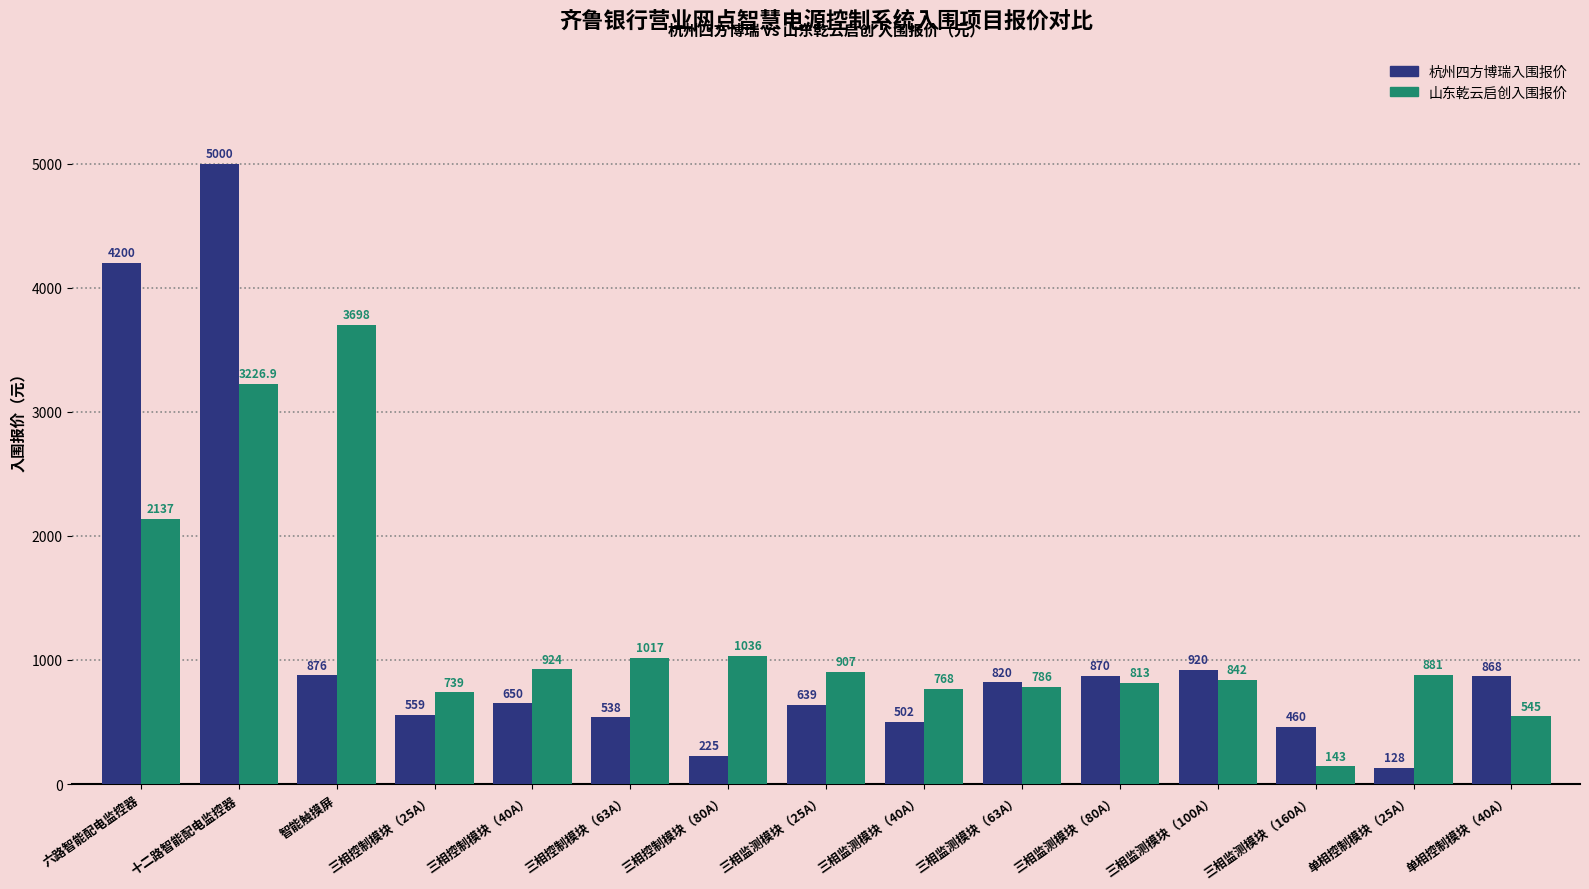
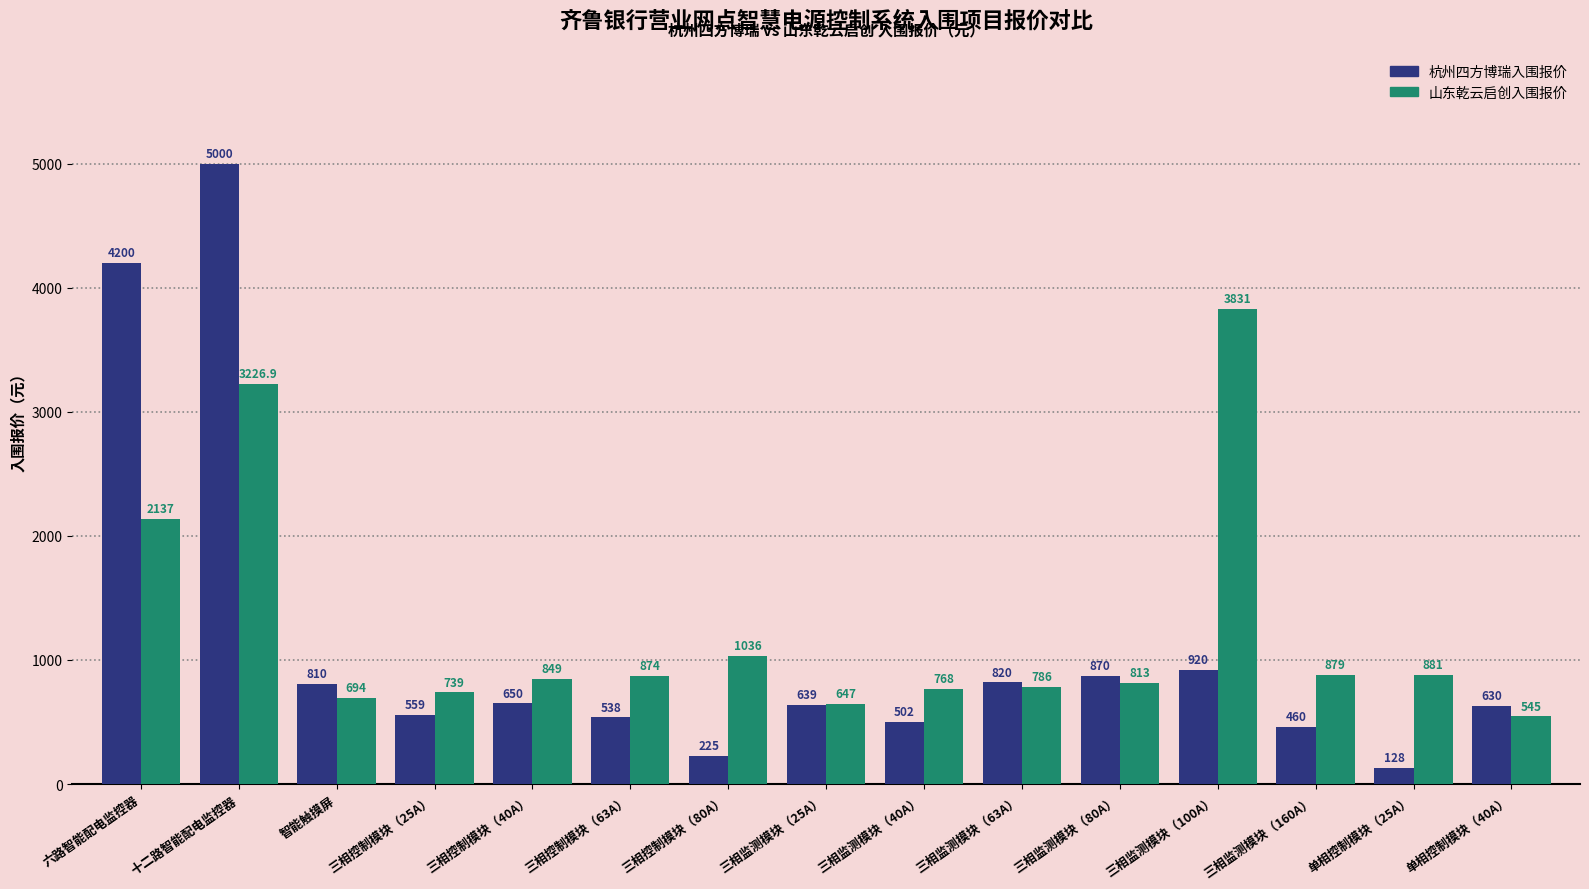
  {
    "杭州四方博瑞入围报价": {
      "六路智能配电监控器": 4200,
      "十二路智能配电监控器": 5000,
-     "智能触摸屏": 876,
+     "智能触摸屏": 810,
      "三相控制模块（25A）": 559,
      "三相控制模块（40A）": 650,
      "三相控制模块（63A）": 538,
      "三相控制模块（80A）": 225,
      "三相监测模块（25A）": 639,
      "三相监测模块（40A）": 502,
      "三相监测模块（63A）": 820,
      "三相监测模块（80A）": 870,
      "三相监测模块（100A）": 920,
      "三相监测模块（160A）": 460,
      "单相控制模块（25A）": 128,
-     "单相控制模块（40A）": 868
+     "单相控制模块（40A）": 630
    },
    "山东乾云启创入围报价": {
      "六路智能配电监控器": 2137,
      "十二路智能配电监控器": 3226.9,
-     "智能触摸屏": 3698,
+     "智能触摸屏": 694,
      "三相控制模块（25A）": 739,
-     "三相控制模块（40A）": 924,
-     "三相控制模块（63A）": 1017,
+     "三相控制模块（40A）": 849,
+     "三相控制模块（63A）": 874,
      "三相控制模块（80A）": 1036,
-     "三相监测模块（25A）": 907,
+     "三相监测模块（25A）": 647,
      "三相监测模块（40A）": 768,
      "三相监测模块（63A）": 786,
      "三相监测模块（80A）": 813,
-     "三相监测模块（100A）": 842,
-     "三相监测模块（160A）": 143,
+     "三相监测模块（100A）": 3831,
+     "三相监测模块（160A）": 879,
      "单相控制模块（25A）": 881,
      "单相控制模块（40A）": 545
    }
  }
